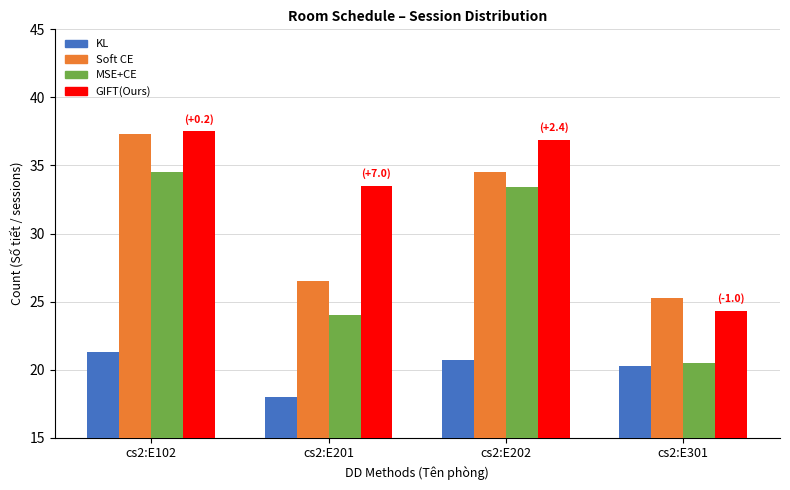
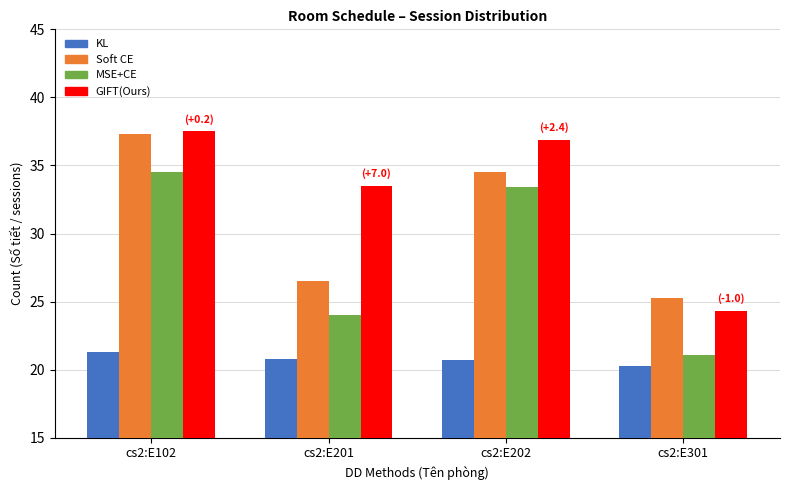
  {
    "KL": {
      "cs2:E102": 21.3,
-     "cs2:E201": 18.0,
+     "cs2:E201": 20.8,
      "cs2:E202": 20.7,
      "cs2:E301": 20.3
    },
    "Soft CE": {
      "cs2:E102": 37.3,
      "cs2:E201": 26.5,
      "cs2:E202": 34.5,
      "cs2:E301": 25.3
    },
    "MSE+CE": {
      "cs2:E102": 34.5,
      "cs2:E201": 24.0,
      "cs2:E202": 33.4,
-     "cs2:E301": 20.5
+     "cs2:E301": 21.1
    }
  }
